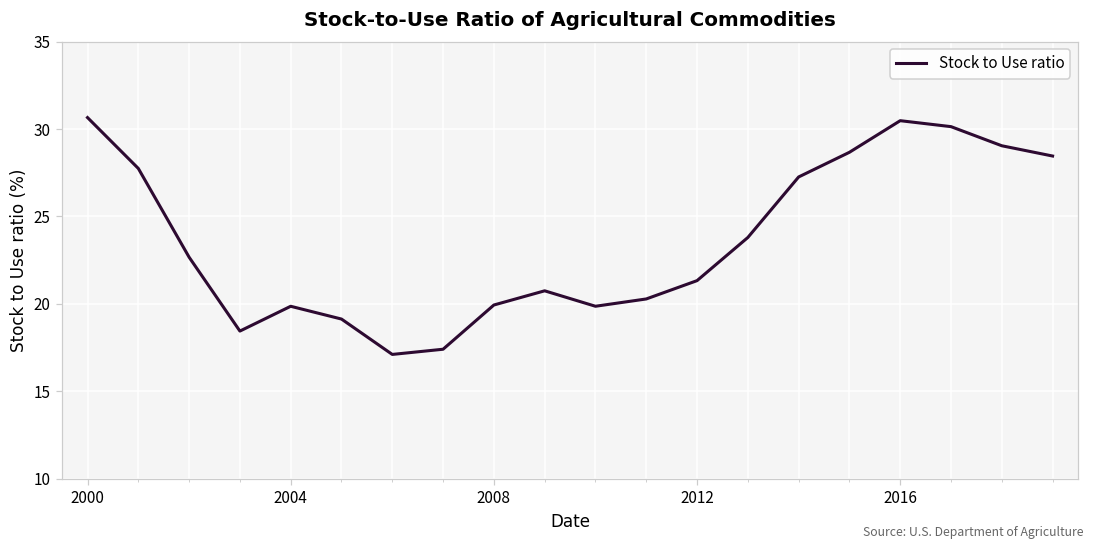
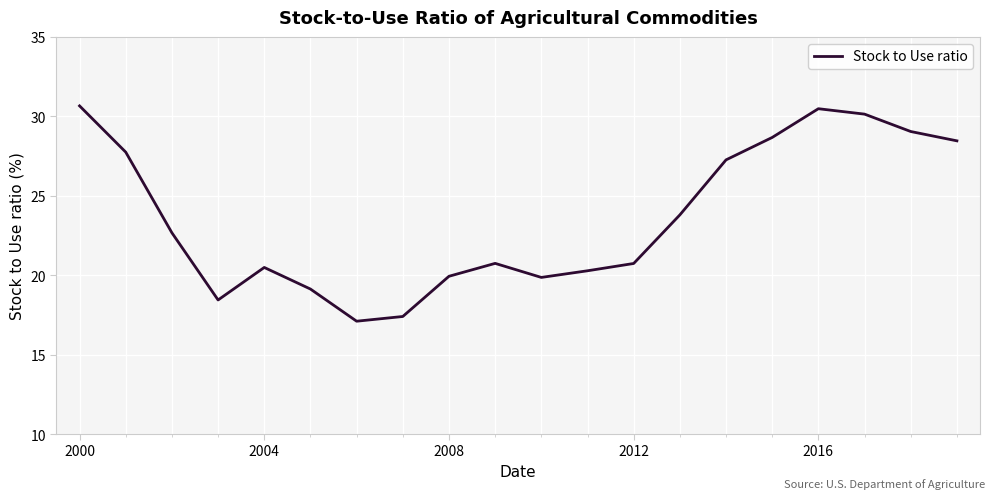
  {
    "2000": 30.7,
-   "2004": 19.9,
+   "2004": 20.5,
    "2008": 19.9,
-   "2012": 21.3,
+   "2012": 20.7,
    "2016": 30.5
  }
